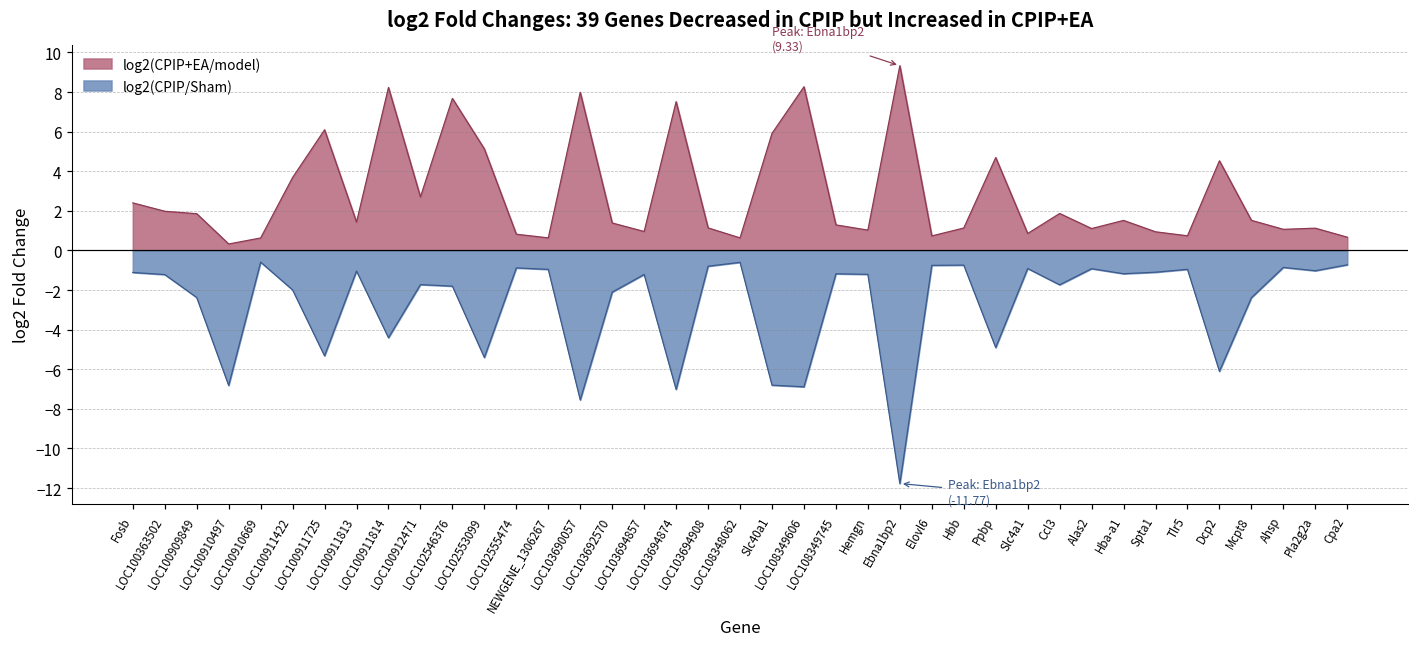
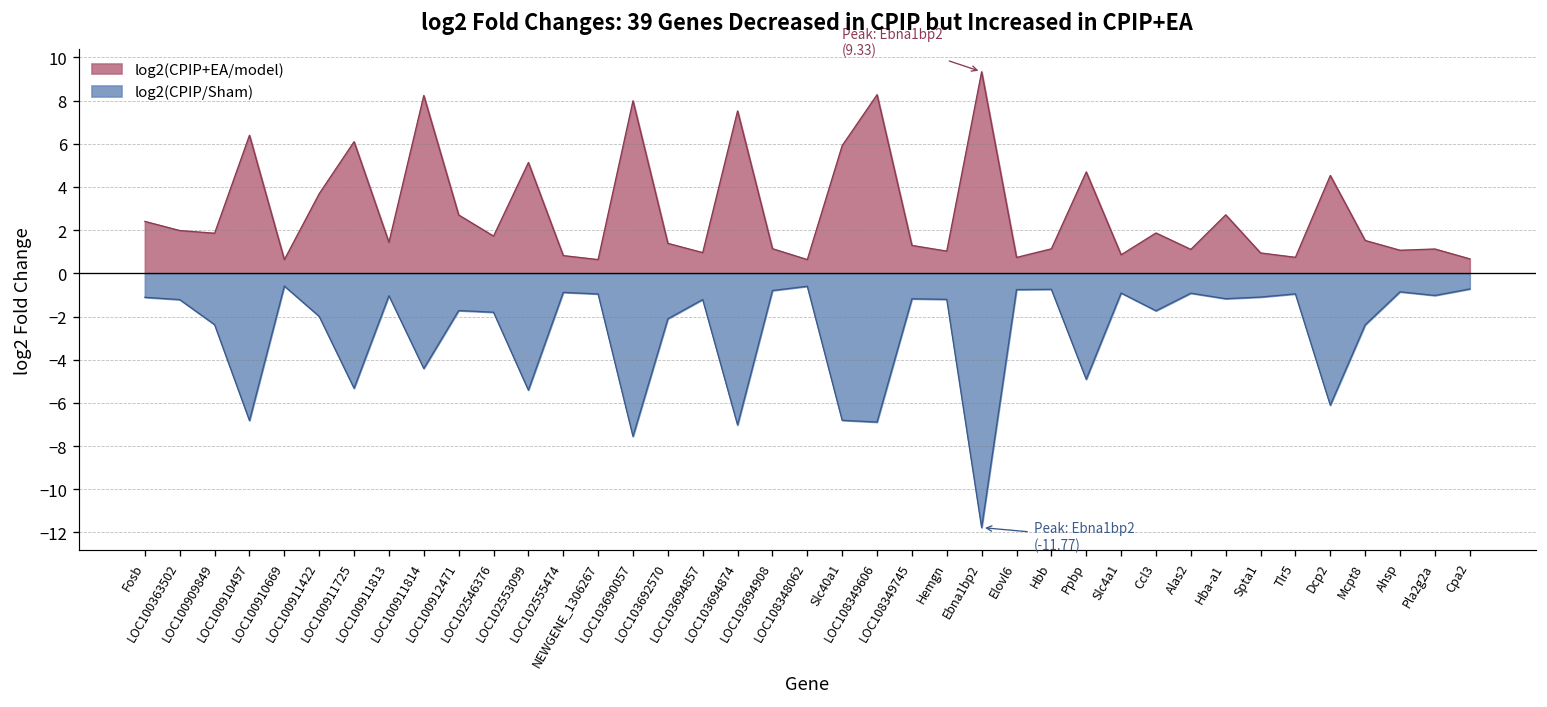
  {
    "log2(CPIP+EA/model)": {
      "Fosb": 2.4,
      "LOC100363502": 2.0,
      "LOC100909849": 1.9,
-     "LOC100910497": 0.3,
+     "LOC100910497": 6.4,
      "LOC100910669": 0.6,
      "LOC100911422": 3.7,
      "LOC100911725": 6.1,
      "LOC100911813": 1.4,
      "LOC100911814": 8.2,
      "LOC100912471": 2.7,
-     "LOC102546376": 7.7,
+     "LOC102546376": 1.7,
      "LOC102553099": 5.1,
      "LOC102555474": 0.8,
      "NEWGENE_1306267": 0.6,
      "LOC103690057": 8.0,
      "LOC103692570": 1.4,
      "LOC103694857": 1.0,
      "LOC103694874": 7.5,
      "LOC103694908": 1.1,
      "LOC108348062": 0.6,
      "Slc40a1": 5.9,
      "LOC108349606": 8.3,
      "LOC108349745": 1.3,
      "Hemgn": 1.0,
      "Elovl6": 0.7,
      "Hbb": 1.1,
      "Ppbp": 4.7,
      "Slc4a1": 0.9,
      "Ccl3": 1.9,
      "Alas2": 1.1,
-     "Hba-a1": 1.5,
+     "Hba-a1": 2.7,
      "Spta1": 0.9,
      "Tlr5": 0.7,
      "Dcp2": 4.5,
      "Mcpt8": 1.5,
      "Ahsp": 1.1,
      "Pla2g2a": 1.1,
      "Cpa2": 0.7
    }
  }
